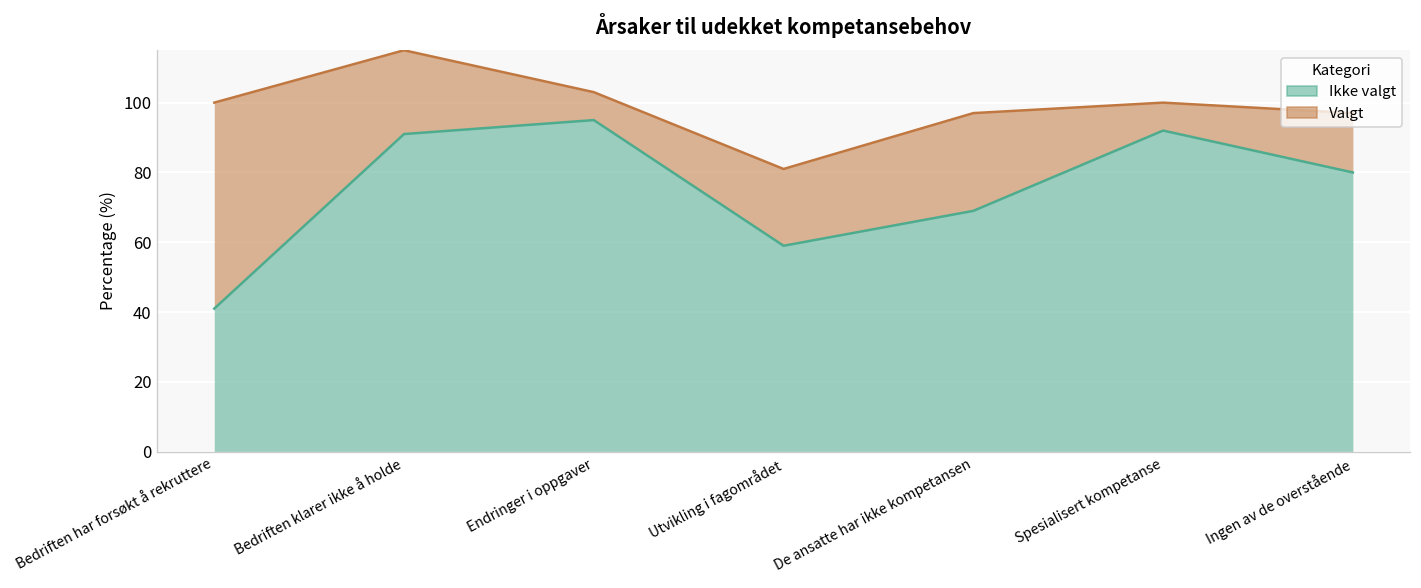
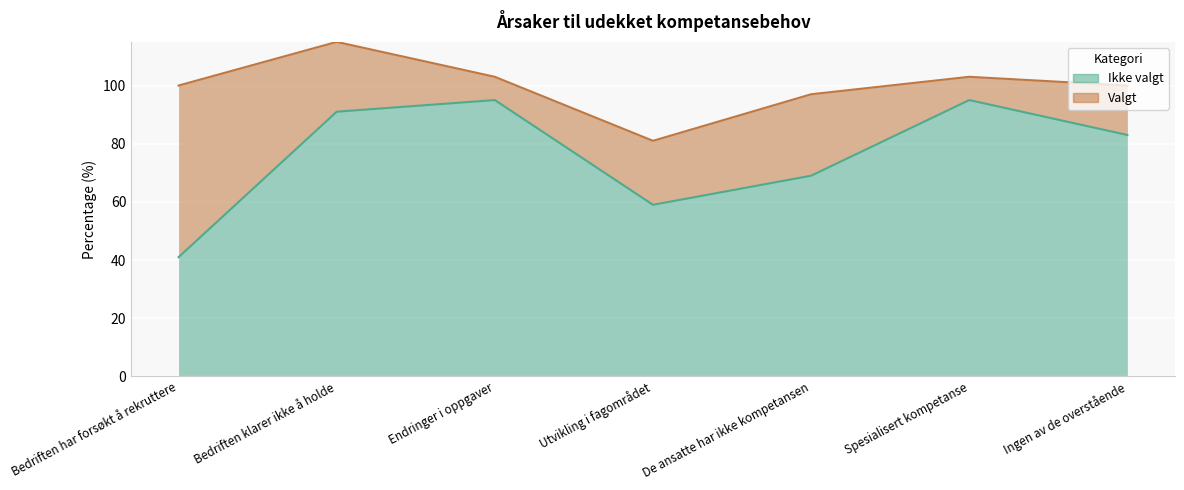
  {
    "Ikke valgt": {
      "Bedriften har forsøkt å rekruttere": 41,
      "Bedriften klarer ikke å holde": 91,
      "Endringer i oppgaver": 95,
      "Utvikling i fagområdet": 59,
      "De ansatte har ikke kompetansen": 69,
-     "Spesialisert kompetanse": 92,
-     "Ingen av de overstående": 80
+     "Spesialisert kompetanse": 95,
+     "Ingen av de overstående": 83
    },
    "Valgt": {
      "Bedriften har forsøkt å rekruttere": 59,
      "Bedriften klarer ikke å holde": 24,
      "Endringer i oppgaver": 8,
      "Utvikling i fagområdet": 22,
      "De ansatte har ikke kompetansen": 28,
      "Spesialisert kompetanse": 8
    }
  }
